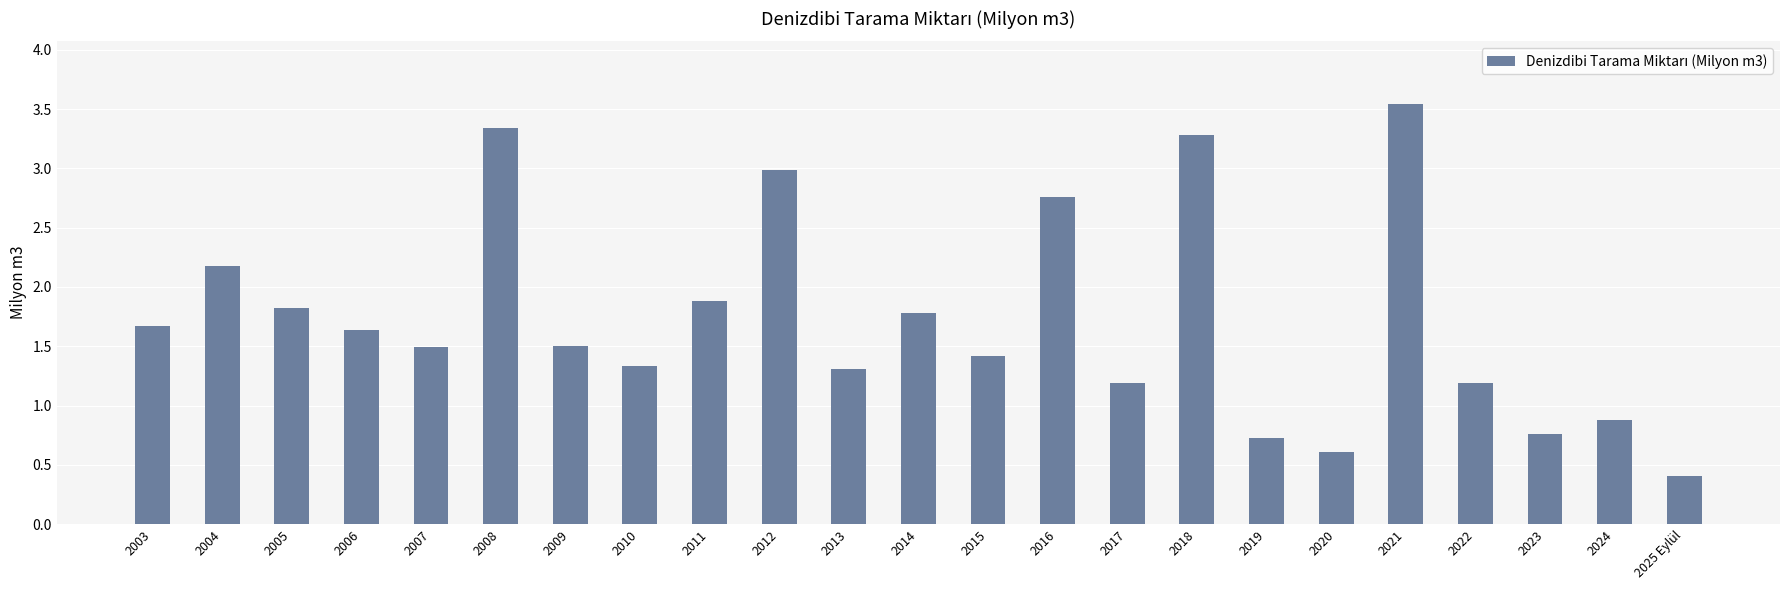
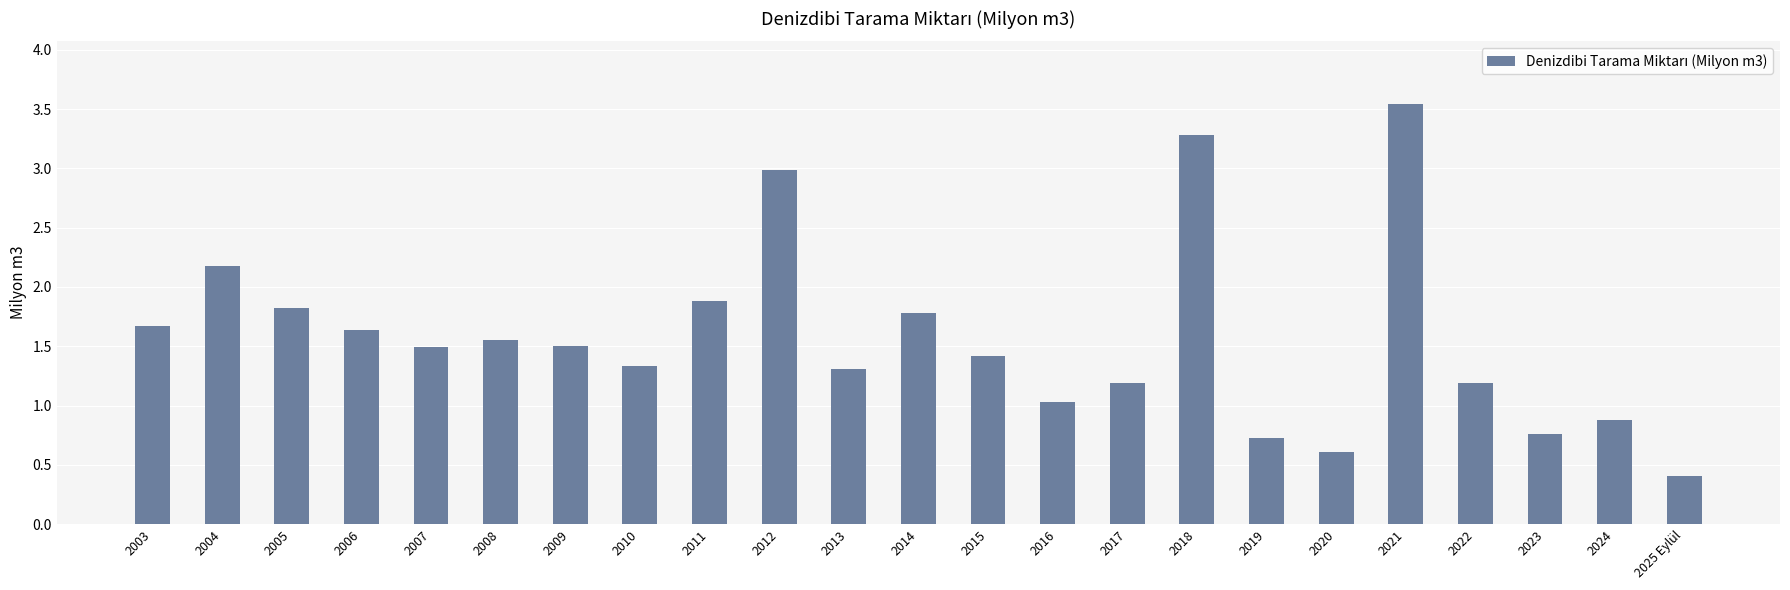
  {
    "2003": 1.67,
    "2004": 2.18,
    "2005": 1.82,
    "2006": 1.64,
    "2007": 1.49,
-   "2008": 3.34,
+   "2008": 1.55,
    "2009": 1.50,
    "2010": 1.33,
    "2011": 1.88,
    "2012": 2.99,
    "2013": 1.31,
    "2014": 1.78,
    "2015": 1.42,
-   "2016": 2.76,
+   "2016": 1.03,
    "2017": 1.19,
    "2018": 3.28,
    "2019": 0.73,
    "2020": 0.61,
    "2021": 3.54,
    "2022": 1.19,
    "2023": 0.76,
    "2024": 0.88,
    "2025 Eylül": 0.41
  }
